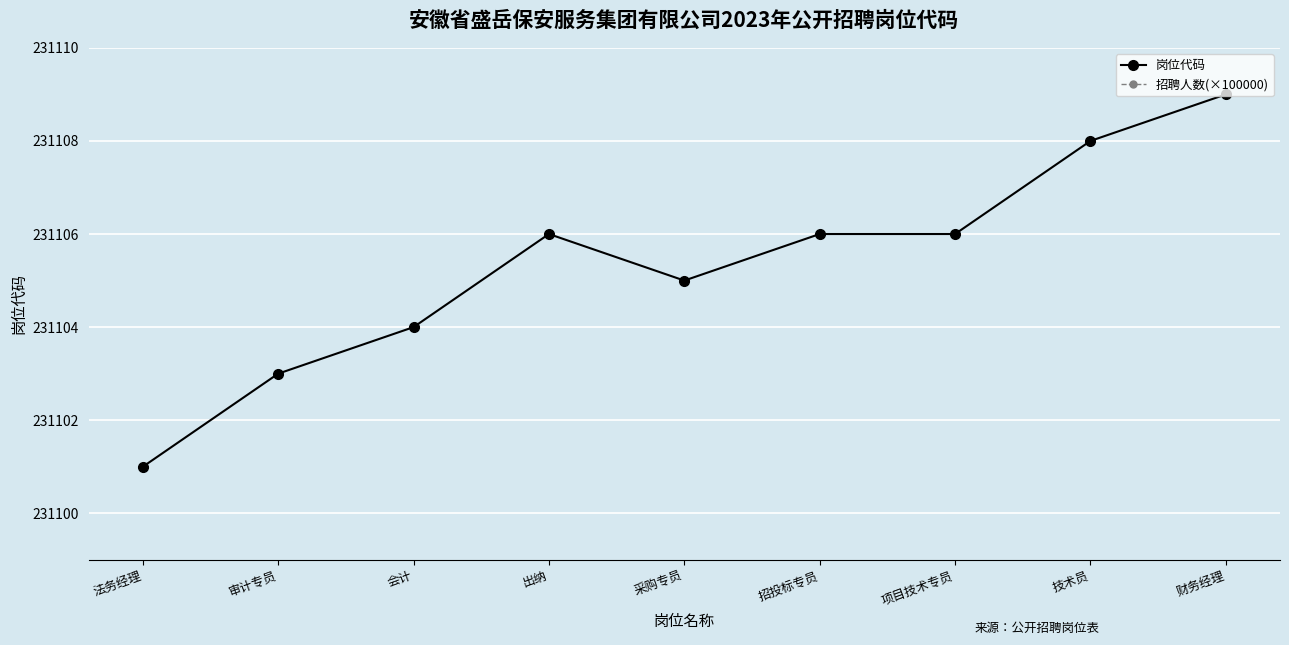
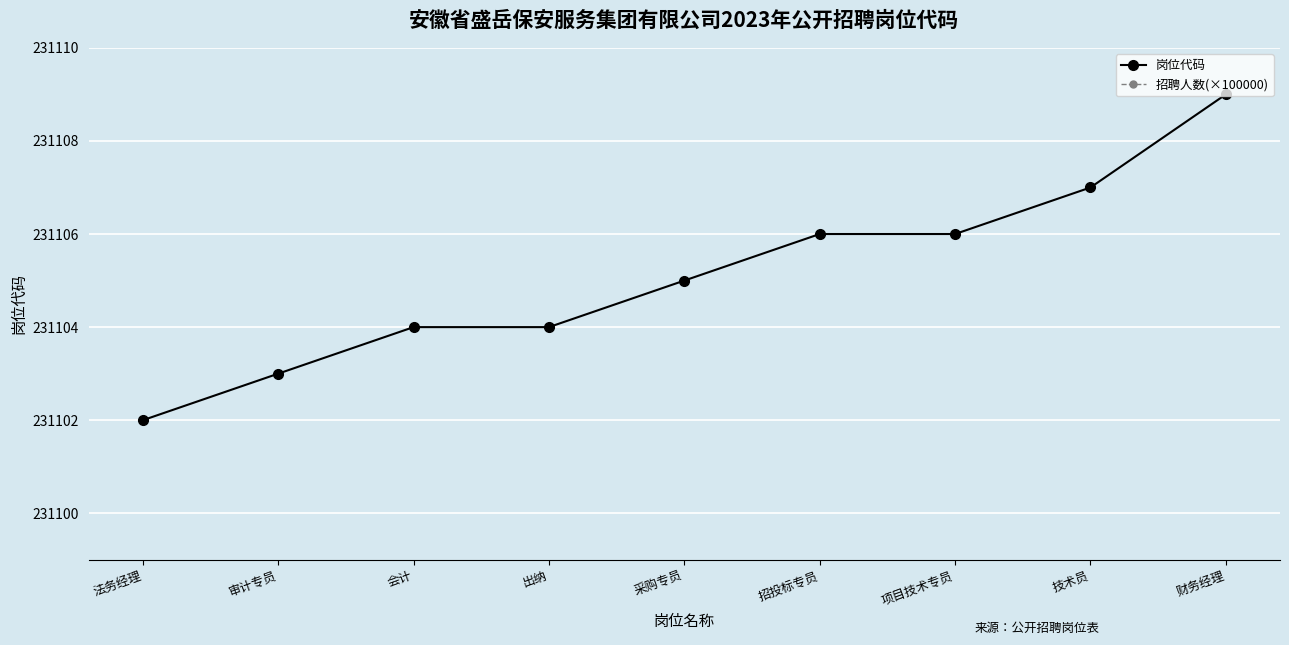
  {
    "岗位代码": {
-     "法务经理": 231101,
+     "法务经理": 231102,
      "审计专员": 231103,
      "会计": 231104,
-     "出纳": 231106,
+     "出纳": 231104,
      "采购专员": 231105,
      "招投标专员": 231106,
      "项目技术专员": 231106,
-     "技术员": 231108
+     "技术员": 231107
    }
  }
